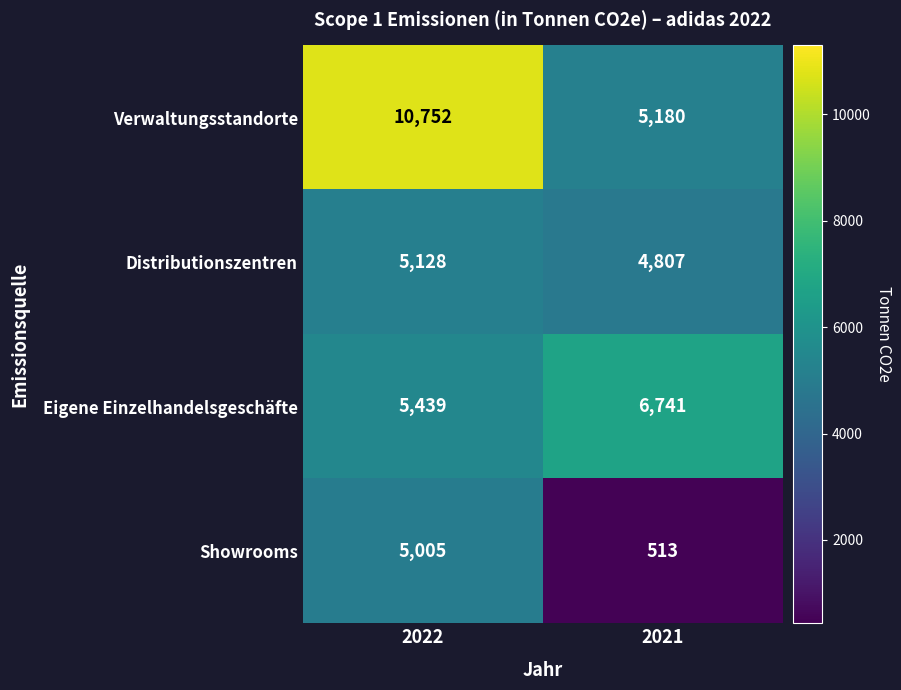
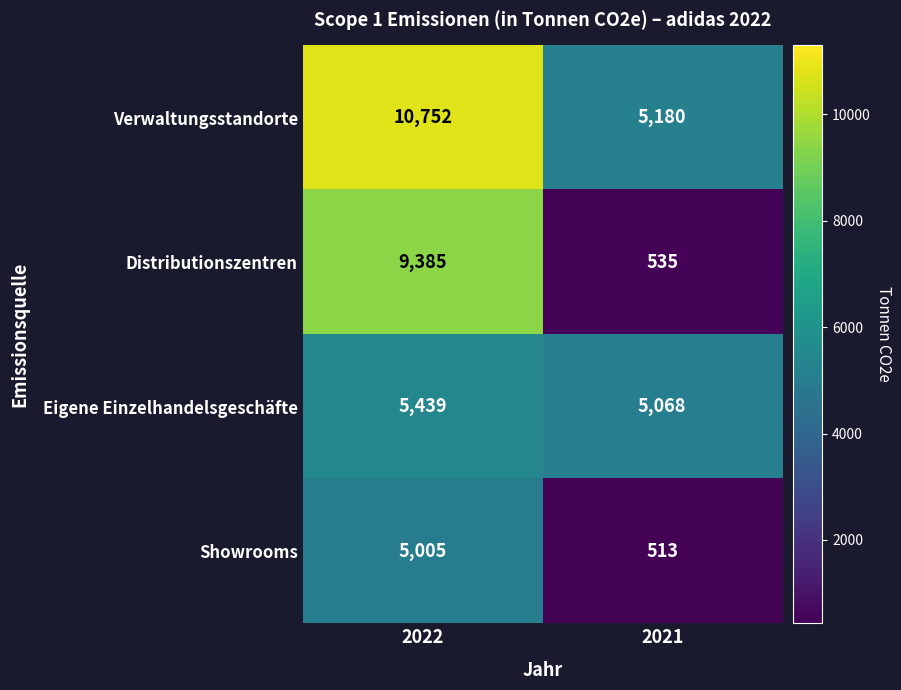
  {
    "Verwaltungsstandorte": {
      "2022": "10,752",
      "2021": "5,180"
    },
    "Distributionszentren": {
-     "2022": "5,128",
-     "2021": "4,807"
+     "2022": "9,385",
+     "2021": "535"
    },
    "Eigene Einzelhandelsgeschäfte": {
      "2022": "5,439",
-     "2021": "6,741"
+     "2021": "5,068"
    },
    "Showrooms": {
      "2022": "5,005",
      "2021": "513"
    }
  }
